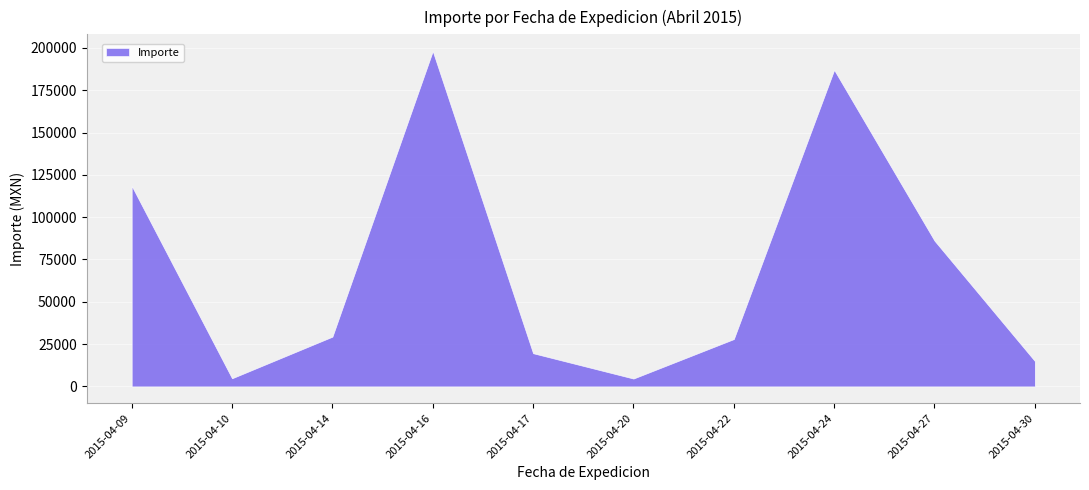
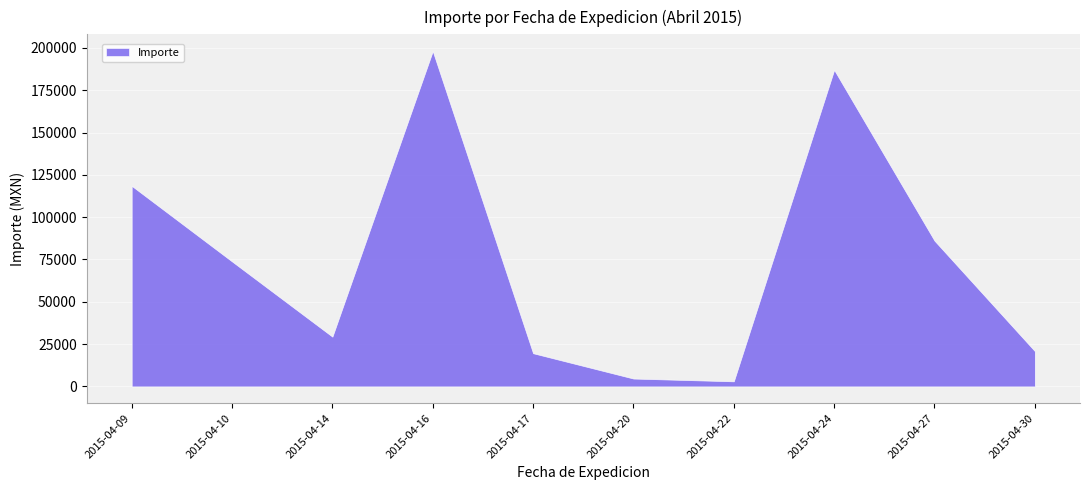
  {
    "2015-04-09": 119000,
-   "2015-04-10": 5000,
+   "2015-04-10": 74000,
    "2015-04-14": 29000,
    "2015-04-16": 198000,
    "2015-04-17": 20000,
    "2015-04-20": 5000,
-   "2015-04-22": 28000,
+   "2015-04-22": 3000,
    "2015-04-24": 187000,
    "2015-04-27": 86000,
-   "2015-04-30": 15000
+   "2015-04-30": 21000
  }
